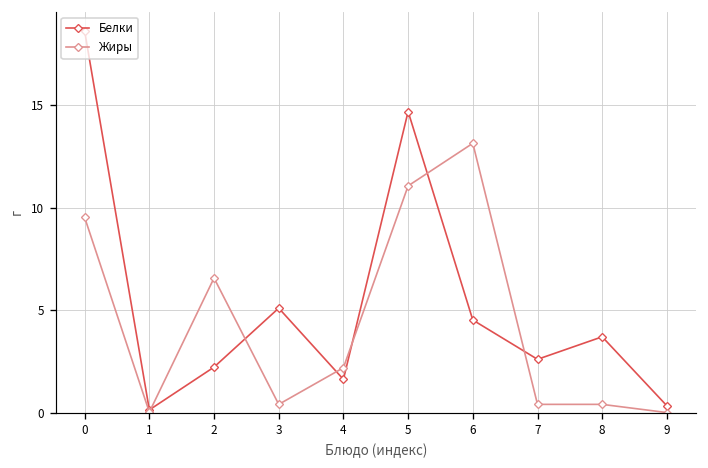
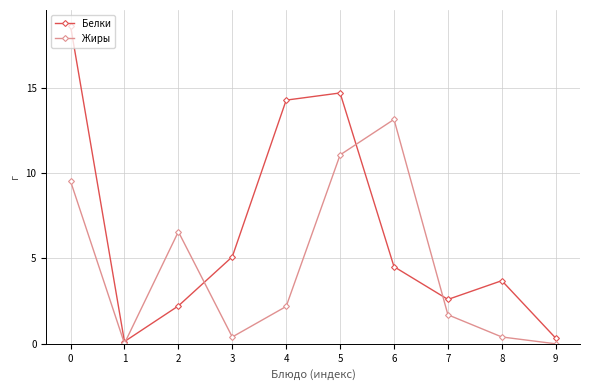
  {
    "Белки": {
      "2": 2.2,
      "3": 5.1,
-     "4": 1.6,
+     "4": 14.3,
      "5": 14.7,
      "6": 4.5,
      "7": 2.6,
      "8": 3.7,
      "9": 0.3
    },
    "Жиры": {
      "0": 9.5,
      "2": 6.6,
      "3": 0.4,
      "4": 2.2,
      "5": 11.1,
      "6": 13.2,
-     "7": 0.4,
+     "7": 1.7,
      "8": 0.4,
      "9": 0.0
    }
  }
